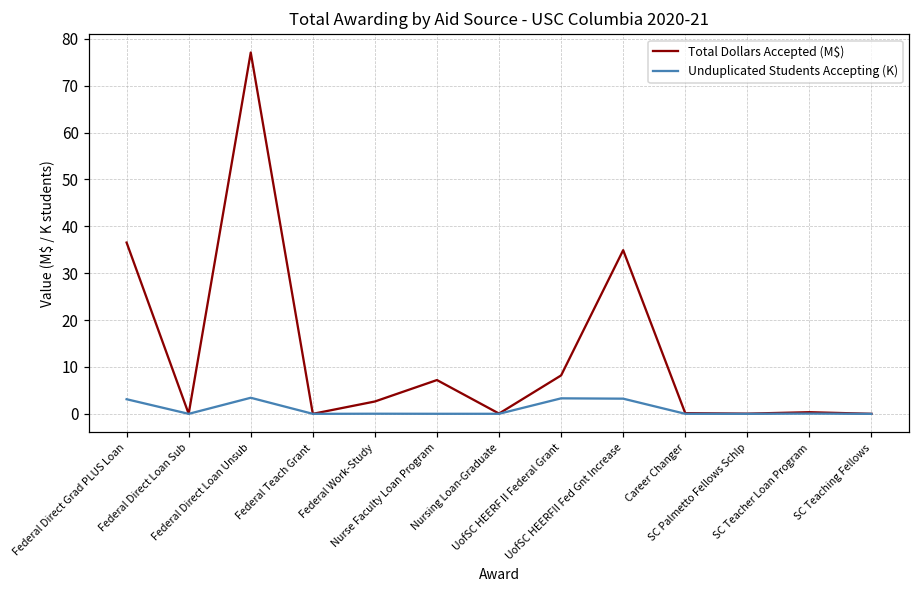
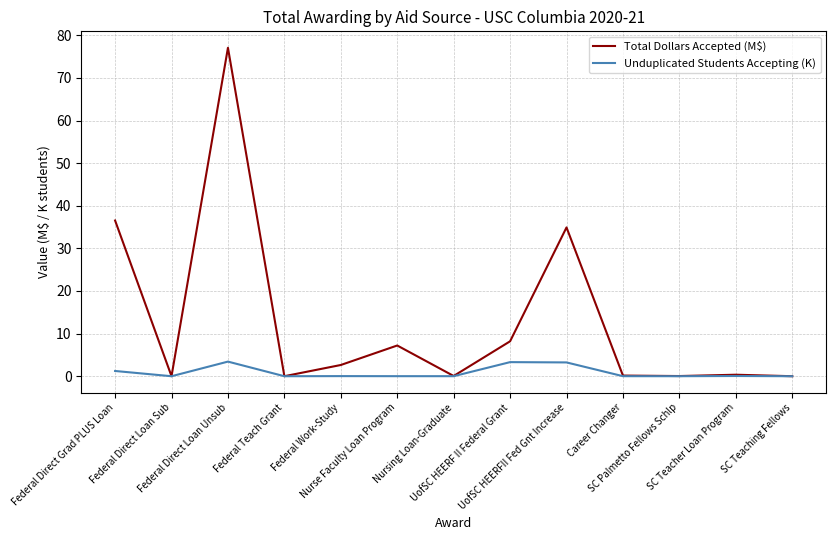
  {
    "Total Dollars Accepted (M$)": {
      "Federal Direct Grad PLUS Loan": 37,
      "Federal Direct Loan Unsub": 77,
      "Federal Work-Study": 3,
      "Nurse Faculty Loan Program": 7,
      "UofSC HEERF II Federal Grant": 8,
      "UofSC HEERFII Fed Gnt Increase": 35
    },
    "Unduplicated Students Accepting (K)": {
-     "Federal Direct Grad PLUS Loan": 3,
+     "Federal Direct Grad PLUS Loan": 1,
      "Federal Direct Loan Unsub": 3,
      "Federal Work-Study": 0,
      "Nurse Faculty Loan Program": 0,
      "UofSC HEERF II Federal Grant": 3,
      "UofSC HEERFII Fed Gnt Increase": 3
    }
  }
